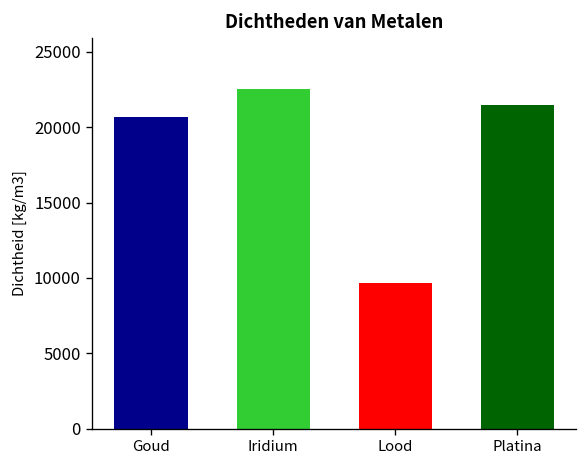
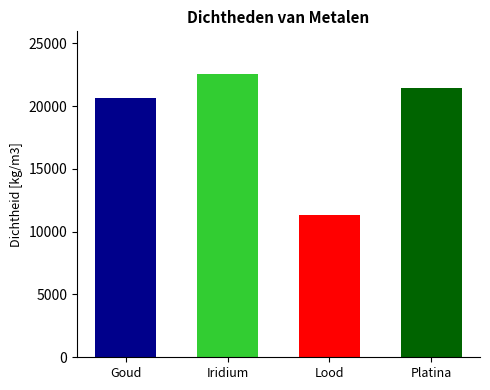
  {
    "Goud": 20700,
    "Iridium": 22600,
-   "Lood": 9600,
+   "Lood": 11300,
    "Platina": 21500
  }
